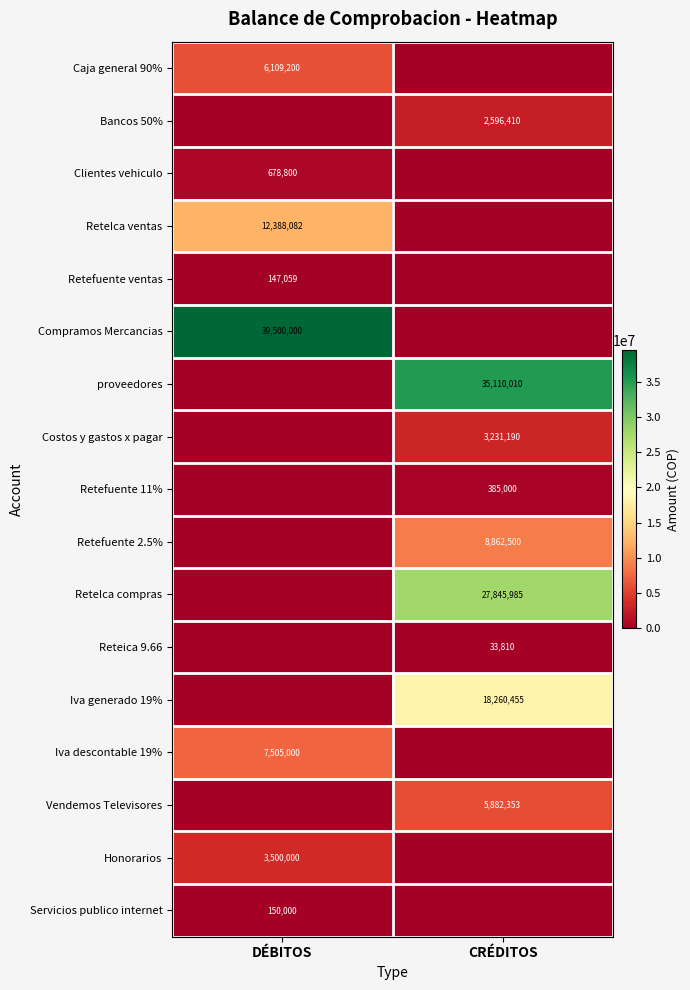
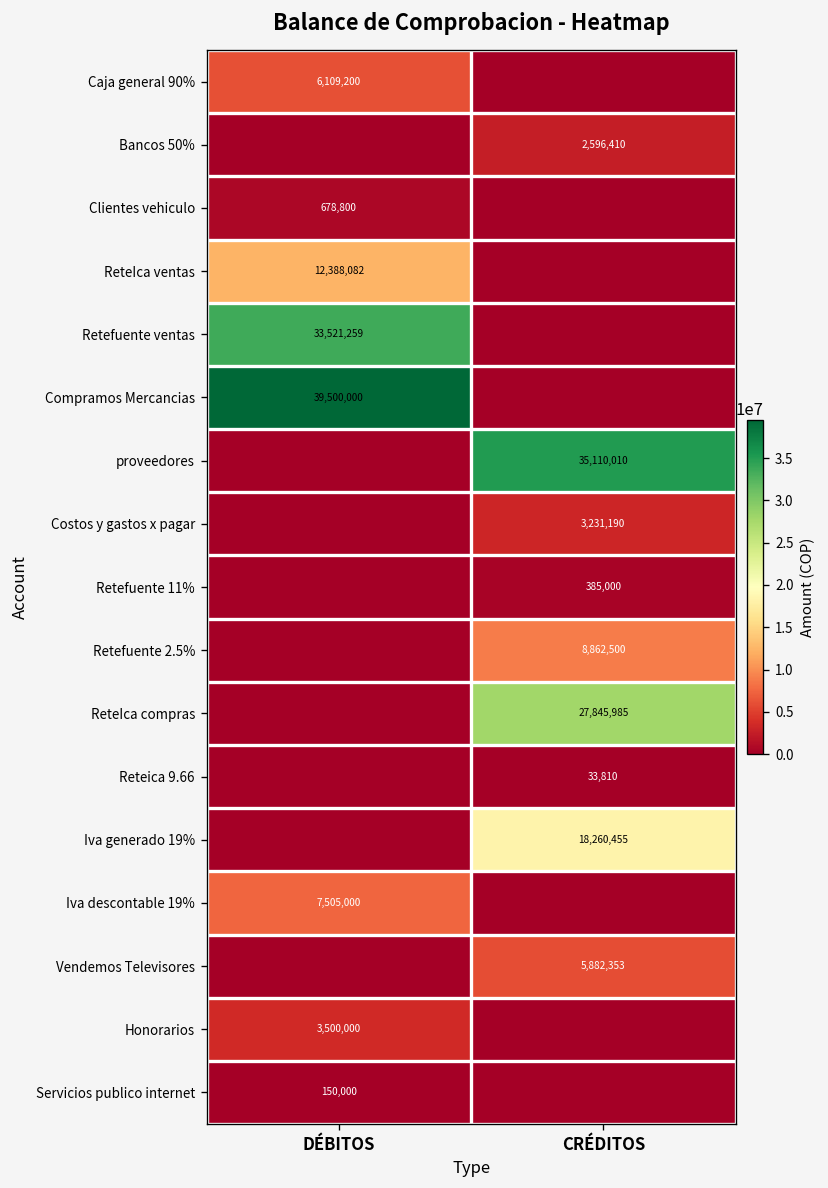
  {
    "Caja general 90%": {
      "DÉBITOS": "6,109,200"
    },
    "Bancos 50%": {
      "CRÉDITOS": "2,596,410"
    },
    "Clientes vehiculo": {
      "DÉBITOS": "678,800"
    },
    "ReteIca ventas": {
      "DÉBITOS": "12,388,082"
    },
    "Retefuente ventas": {
-     "DÉBITOS": "147,059"
+     "DÉBITOS": "33,521,259"
    },
    "Compramos Mercancias": {
      "DÉBITOS": "39,500,000"
    },
    "proveedores": {
      "CRÉDITOS": "35,110,010"
    },
    "Costos y gastos x pagar": {
      "CRÉDITOS": "3,231,190"
    },
    "Retefuente 11%": {
      "CRÉDITOS": "385,000"
    },
    "Retefuente 2.5%": {
      "CRÉDITOS": "8,862,500"
    },
    "ReteIca compras": {
      "CRÉDITOS": "27,845,985"
    },
    "Reteica 9.66": {
      "CRÉDITOS": "33,810"
    },
    "Iva generado 19%": {
      "CRÉDITOS": "18,260,455"
    },
    "Iva descontable 19%": {
      "DÉBITOS": "7,505,000"
    },
    "Vendemos Televisores": {
      "CRÉDITOS": "5,882,353"
    },
    "Honorarios": {
      "DÉBITOS": "3,500,000"
    },
    "Servicios publico internet": {
      "DÉBITOS": "150,000"
    }
  }
